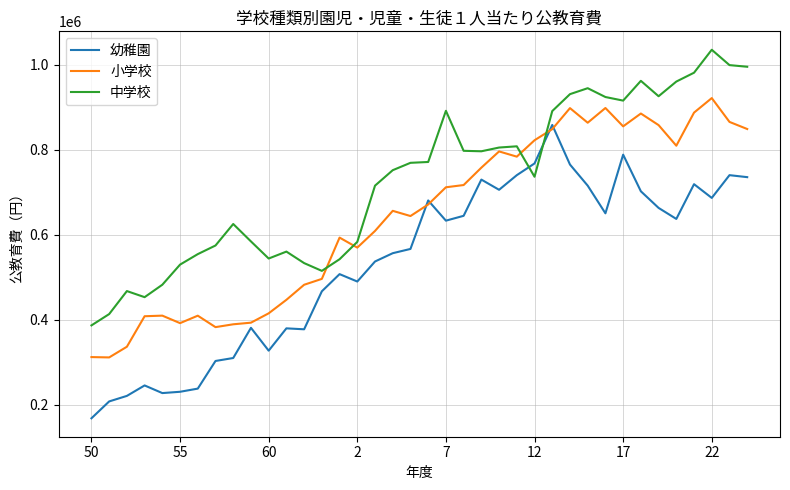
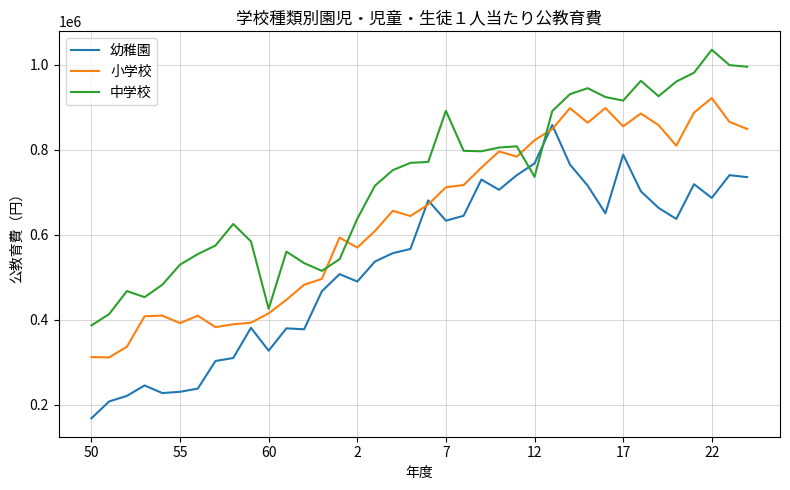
  {
    "幼稚園": {
      "50": 170000,
      "55": 230000,
      "60": 330000,
      "2": 490000,
      "7": 630000,
      "12": 770000,
      "17": 790000,
      "22": 690000
    },
    "小学校": {
      "50": 310000,
      "55": 390000,
      "60": 410000,
      "2": 570000,
      "7": 710000,
      "12": 820000,
      "17": 850000,
      "22": 920000
    },
    "中学校": {
      "50": 390000,
      "55": 530000,
-     "60": 540000,
-     "2": 580000,
+     "60": 430000,
+     "2": 640000,
      "7": 890000,
      "12": 740000,
      "17": 920000,
      "22": 1040000
    }
  }
